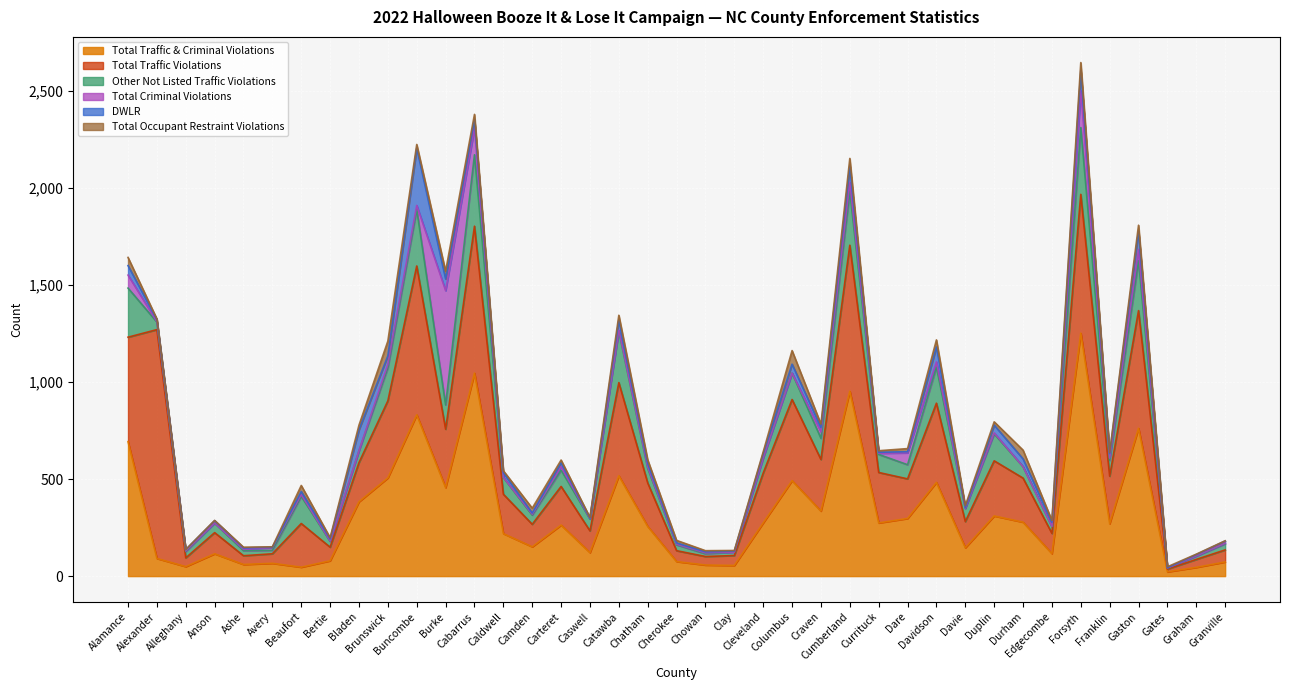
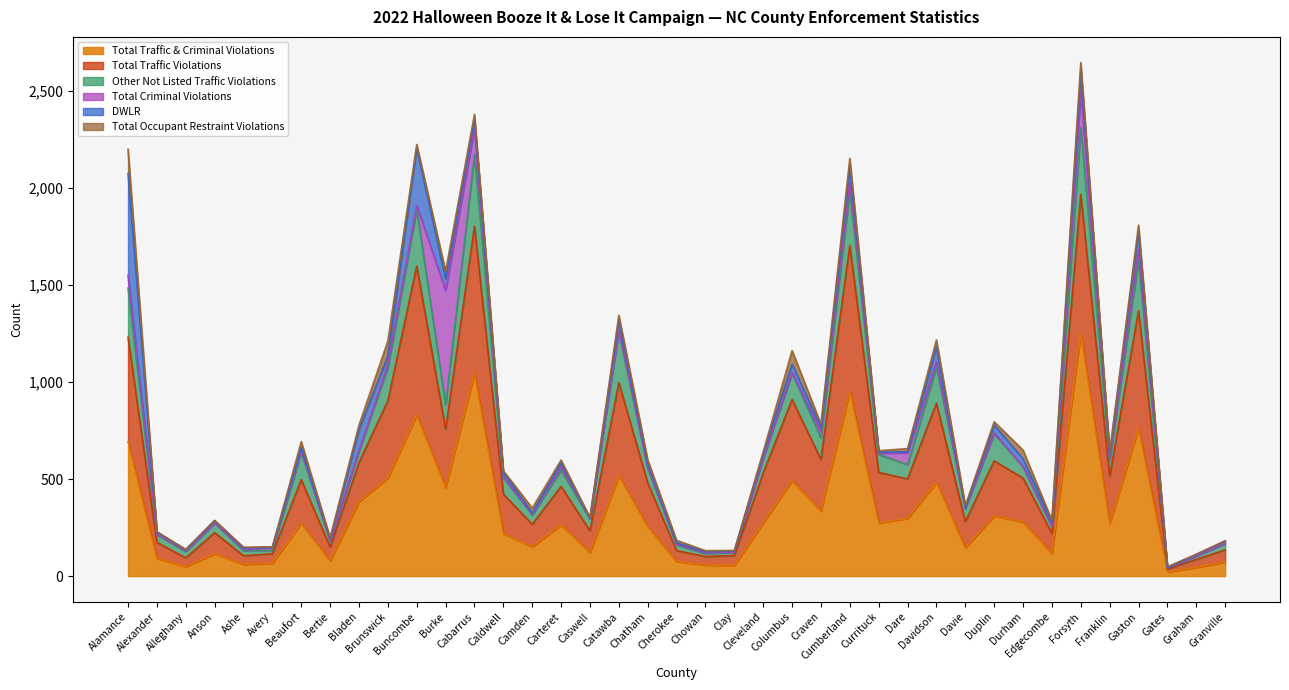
  {
    "Total Traffic & Criminal Violations": {
      "Alamance": "690",
      "Alexander": "90",
      "Alleghany": "50",
      "Anson": "120",
      "Ashe": "60",
      "Avery": "70",
-     "Beaufort": "50",
+     "Beaufort": "270",
      "Bertie": "80",
      "Bladen": "380",
      "Brunswick": "510",
      "Buncombe": "830",
      "Burke": "460",
      "Cabarrus": "1,050",
      "Caldwell": "220",
      "Camden": "150",
      "Carteret": "260",
      "Caswell": "120",
      "Catawba": "520",
      "Chatham": "260",
      "Cherokee": "80",
      "Chowan": "60",
      "Clay": "60",
      "Cleveland": "270",
      "Columbus": "490",
      "Craven": "340",
      "Cumberland": "950",
      "Currituck": "270",
      "Dare": "300",
      "Davidson": "480",
      "Davie": "150",
      "Duplin": "310",
      "Durham": "280",
      "Edgecombe": "120",
      "Forsyth": "1,250",
      "Franklin": "270",
      "Gaston": "760",
      "Gates": "20",
      "Graham": "50",
      "Granville": "70"
    },
    "Total Traffic Violations": {
      "Alamance": "540",
-     "Alexander": "1,180",
+     "Alexander": "80",
      "Alleghany": "50",
      "Anson": "110",
      "Ashe": "50",
      "Avery": "50",
      "Beaufort": "230",
      "Bertie": "70",
      "Bladen": "200",
      "Brunswick": "400",
      "Buncombe": "770",
      "Burke": "300",
      "Cabarrus": "760",
      "Caldwell": "200",
      "Camden": "120",
      "Carteret": "200",
      "Caswell": "110",
      "Catawba": "480",
      "Chatham": "220",
      "Cherokee": "60",
      "Chowan": "40",
      "Clay": "50",
      "Cleveland": "260",
      "Columbus": "420",
      "Craven": "270",
      "Cumberland": "750",
      "Currituck": "260",
      "Dare": "200",
      "Davidson": "410",
      "Davie": "140",
      "Duplin": "280",
      "Durham": "230",
      "Edgecombe": "100",
      "Forsyth": "720",
      "Franklin": "250",
      "Gaston": "610",
      "Graham": "40",
      "Granville": "60"
    },
    "Other Not Listed Traffic Violations": {
      "Alamance": "250",
      "Avery": "20",
      "Brunswick": "170",
      "Buncombe": "290",
      "Burke": "130",
      "Cabarrus": "370",
      "Carteret": "80",
      "Craven": "110",
      "Cumberland": "280",
      "Dare": "70",
      "Davidson": "190",
      "Forsyth": "340",
      "Gaston": "260"
    },
    "Total Criminal Violations": {
      "Alamance": "70",
      "Brunswick": "20",
      "Buncombe": "20",
      "Burke": "590",
      "Cabarrus": "140",
      "Carteret": "20",
      "Craven": "30",
      "Cumberland": "50",
      "Davidson": "30",
      "Forsyth": "190",
      "Gaston": "60"
    },
    "DWLR": {
-     "Alamance": "50",
+     "Alamance": "520",
      "Beaufort": "20",
      "Bladen": "110",
      "Brunswick": "40",
      "Buncombe": "300",
      "Burke": "60",
      "Cabarrus": "50",
      "Carteret": "20",
      "Catawba": "50",
      "Chatham": "20",
      "Columbus": "50",
      "Craven": "20",
      "Cumberland": "80",
      "Davidson": "80",
      "Duplin": "40",
      "Durham": "40",
      "Forsyth": "100",
      "Gaston": "90"
    },
    "Total Occupant Restraint Violations": {
-     "Alamance": "40",
+     "Alamance": "130",
      "Beaufort": "30",
      "Bladen": "20",
      "Brunswick": "80",
      "Buncombe": "20",
      "Burke": "40",
      "Cabarrus": "30",
      "Camden": "30",
      "Carteret": "10",
      "Catawba": "20",
      "Chatham": "20",
      "Columbus": "70",
      "Craven": "20",
      "Cumberland": "40",
      "Dare": "20",
      "Davidson": "40",
      "Duplin": "20",
      "Durham": "50",
      "Forsyth": "40",
      "Gaston": "30"
    }
  }
